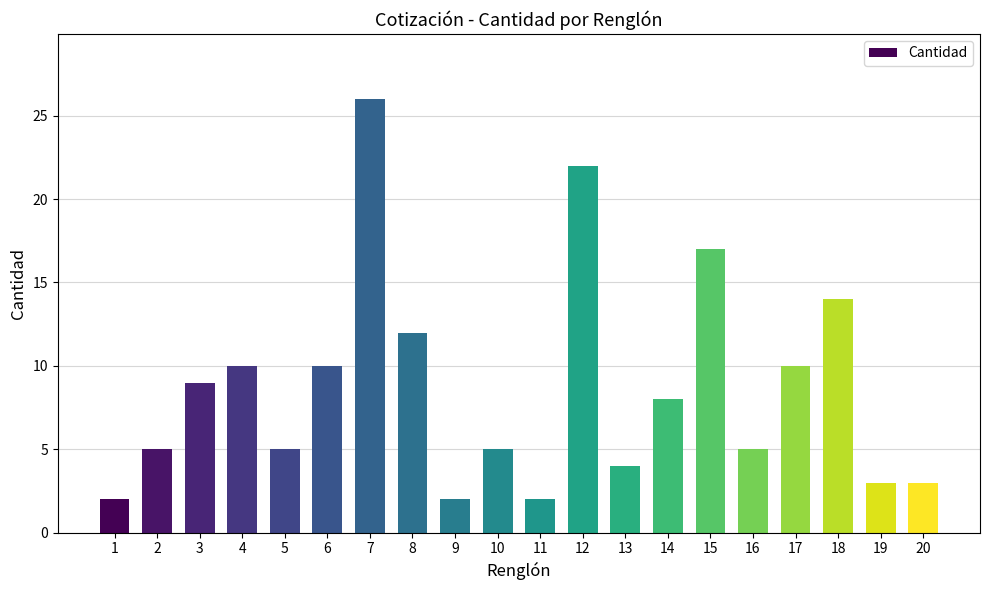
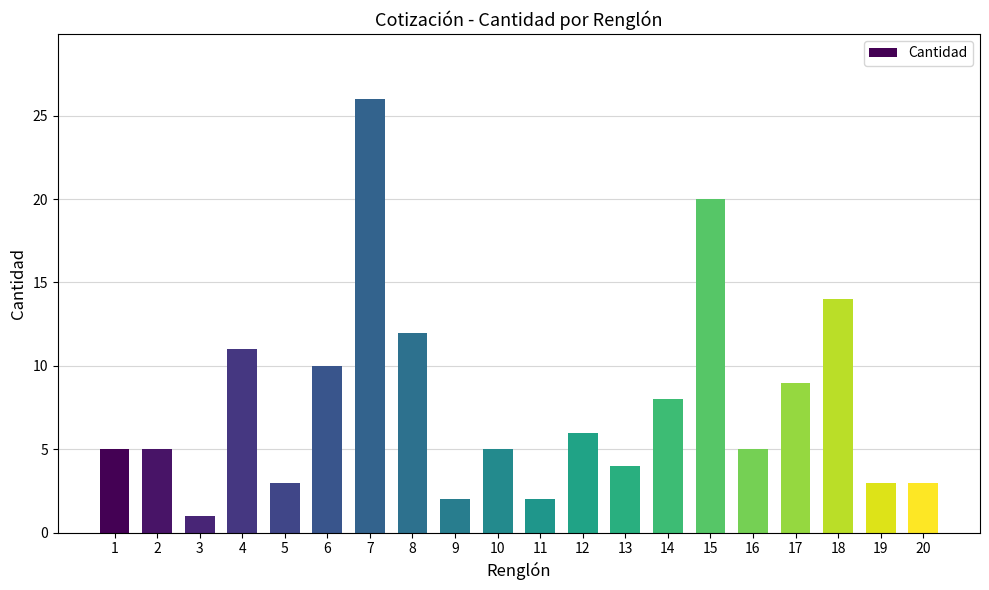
  {
-   "1": 2,
+   "1": 5,
    "2": 5,
-   "3": 9,
-   "4": 10,
-   "5": 5,
+   "3": 1,
+   "4": 11,
+   "5": 3,
    "6": 10,
    "7": 26,
    "8": 12,
    "9": 2,
    "10": 5,
    "11": 2,
-   "12": 22,
+   "12": 6,
    "13": 4,
    "14": 8,
-   "15": 17,
+   "15": 20,
    "16": 5,
-   "17": 10,
+   "17": 9,
    "18": 14,
    "19": 3,
    "20": 3
  }
